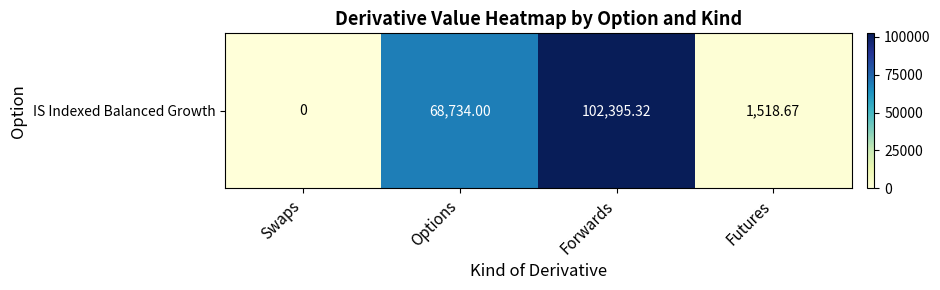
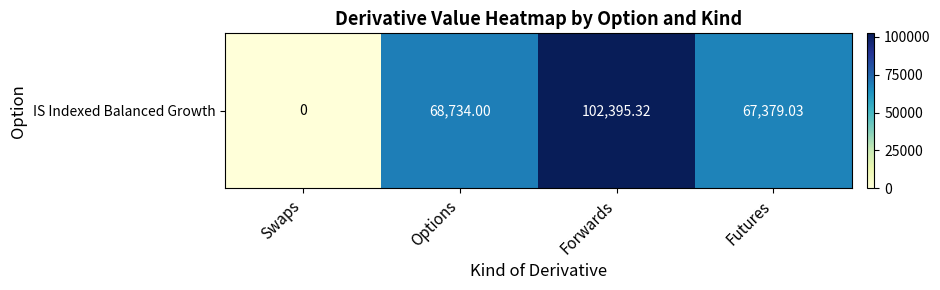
  {
    "IS Indexed Balanced Growth": {
      "Swaps": "0",
      "Options": "68,734.00",
      "Forwards": "102,395.32",
-     "Futures": "1,518.67"
+     "Futures": "67,379.03"
    }
  }
